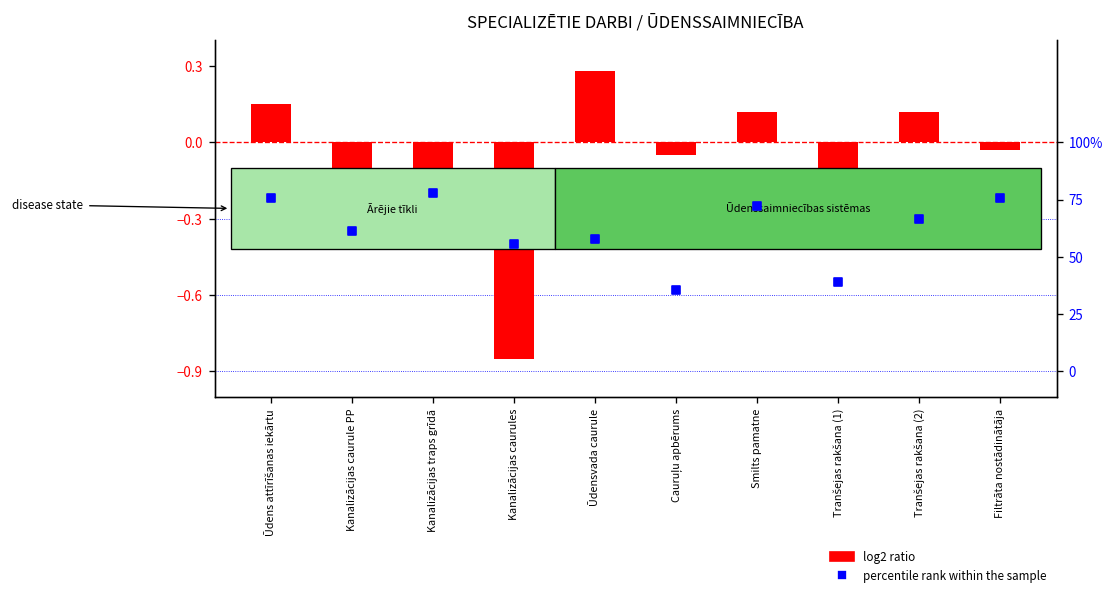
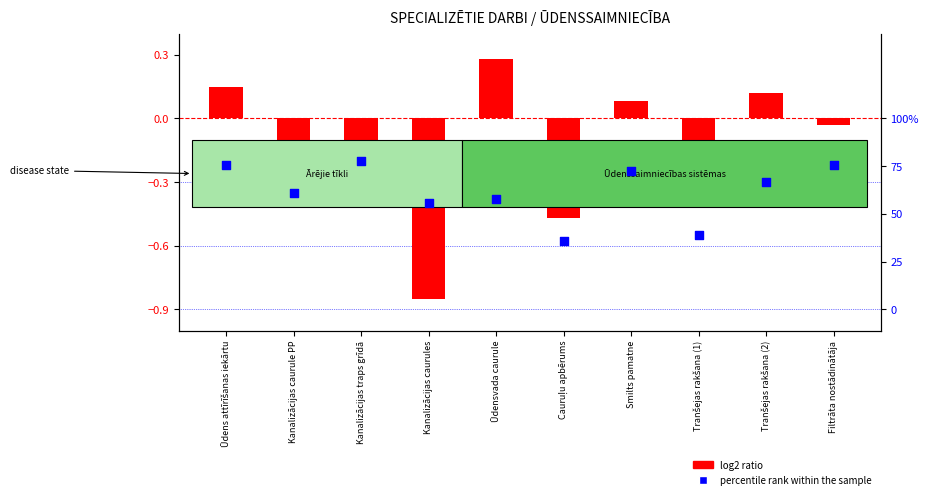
  {
    "log2 ratio": {
      "Ūdens attīrīšanas iekārtu": 0.15,
      "Kanalizācijas caurules": -0.85,
      "Ūdensvada caurule": 0.28,
-     "Cauruļu apbērums": -0.05,
-     "Smilts pamatne": 0.12,
+     "Cauruļu apbērums": -0.47,
+     "Smilts pamatne": 0.08,
      "Tranšejas rakšana (2)": 0.12,
      "Filtrāta nostādinātāja": -0.03
    }
  }
